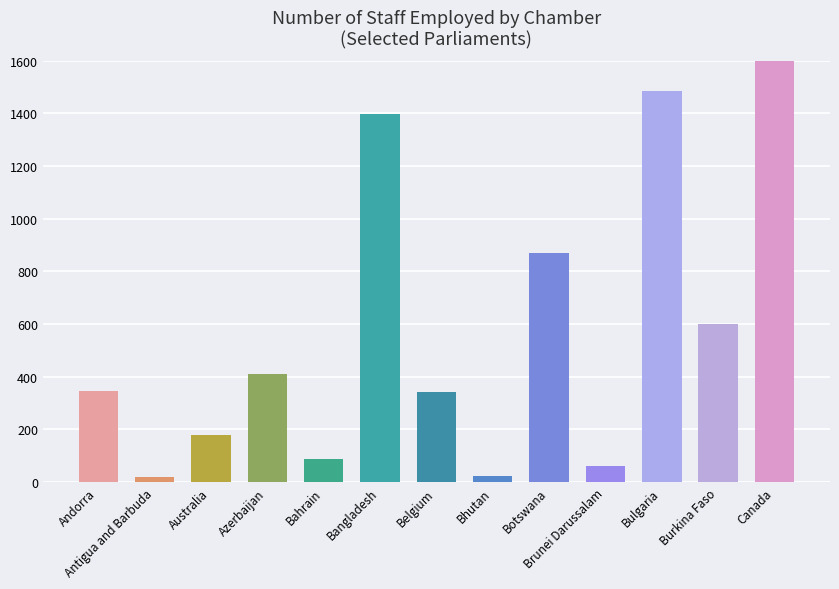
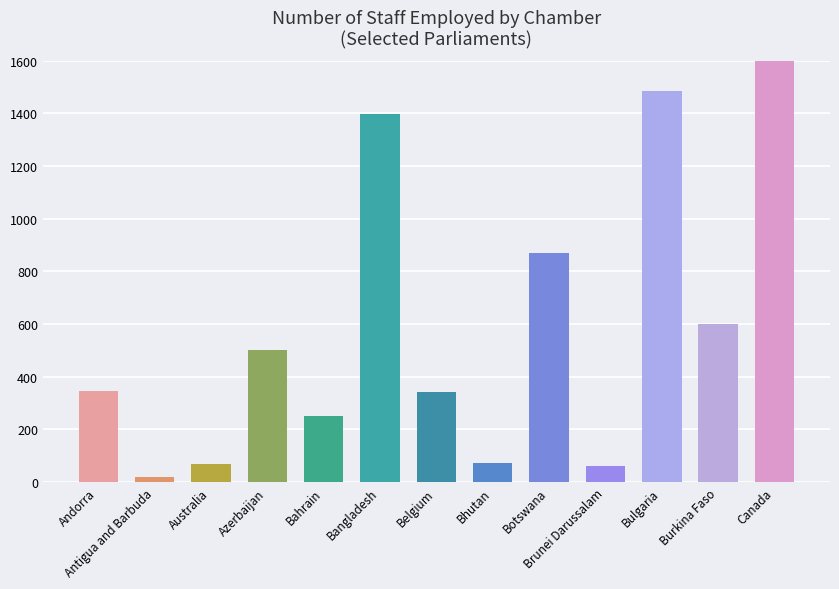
  {
    "Andorra": 350,
    "Antigua and Barbuda": 20,
-   "Australia": 180,
-   "Azerbaijan": 410,
-   "Bahrain": 90,
+   "Australia": 70,
+   "Azerbaijan": 500,
+   "Bahrain": 250,
    "Bangladesh": 1400,
    "Belgium": 340,
-   "Bhutan": 20,
+   "Bhutan": 70,
    "Botswana": 870,
    "Brunei Darussalam": 60,
    "Bulgaria": 1490,
    "Burkina Faso": 600
  }
